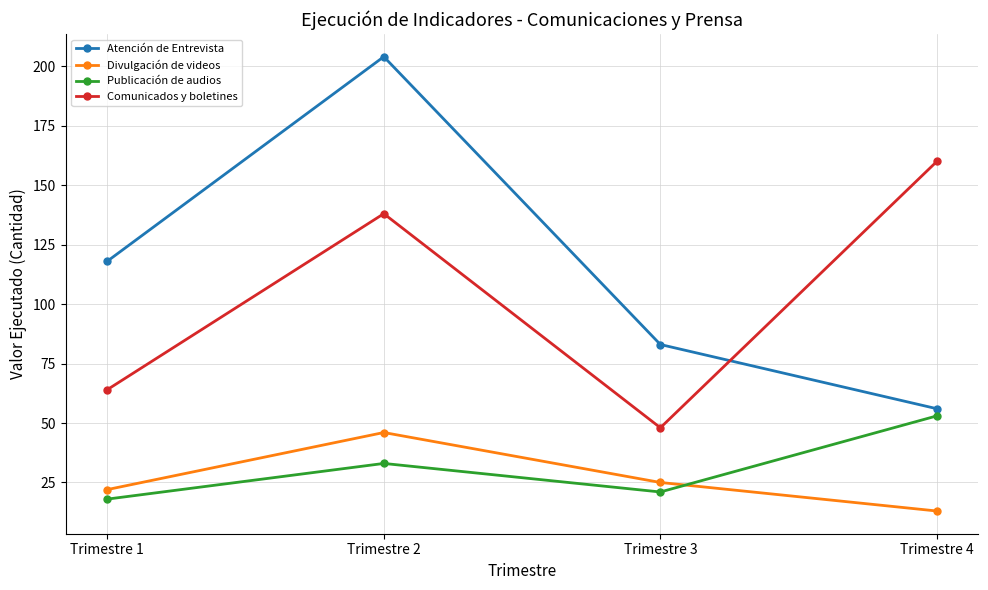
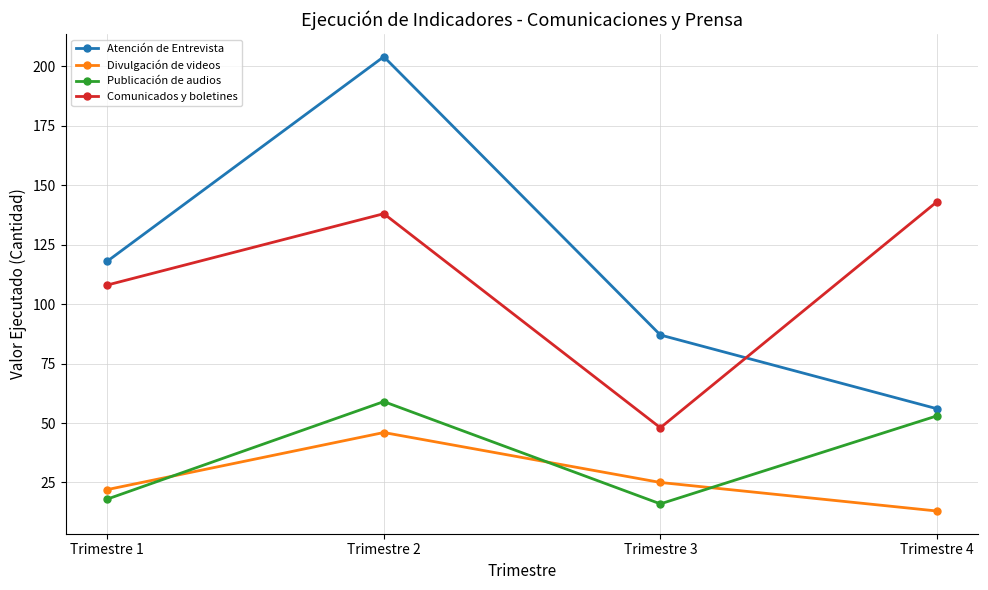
  {
    "Atención de Entrevista": {
      "Trimestre 1": 118,
      "Trimestre 2": 204,
-     "Trimestre 3": 83,
+     "Trimestre 3": 87,
      "Trimestre 4": 56
    },
    "Divulgación de videos": {
      "Trimestre 1": 22,
      "Trimestre 2": 46,
      "Trimestre 3": 25,
      "Trimestre 4": 13
    },
    "Publicación de audios": {
      "Trimestre 1": 18,
-     "Trimestre 2": 33,
-     "Trimestre 3": 21,
+     "Trimestre 2": 59,
+     "Trimestre 3": 16,
      "Trimestre 4": 53
    },
    "Comunicados y boletines": {
-     "Trimestre 1": 64,
+     "Trimestre 1": 108,
      "Trimestre 2": 138,
      "Trimestre 3": 48,
-     "Trimestre 4": 160
+     "Trimestre 4": 143
    }
  }
